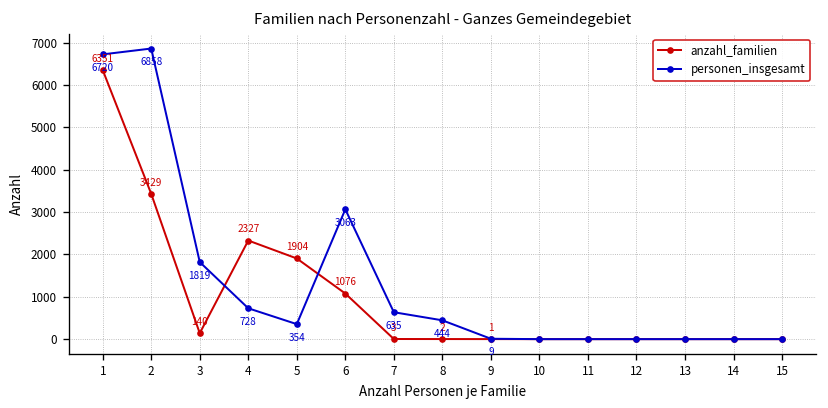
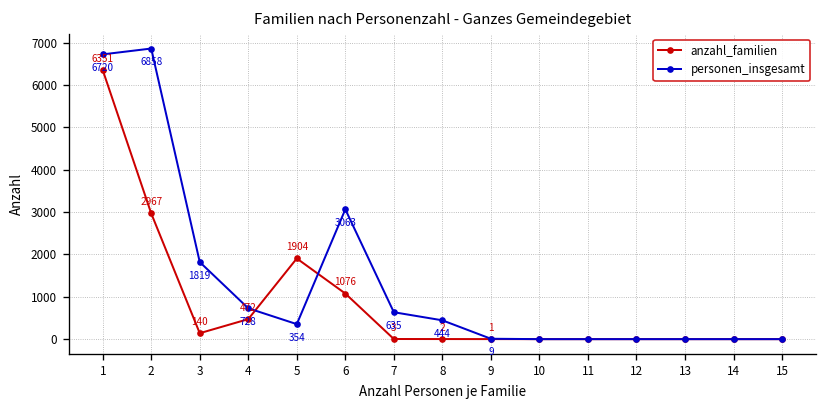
  {
    "anzahl_familien": {
-     "2": 3429,
+     "2": 2967,
      "3": 140,
-     "4": 2327,
+     "4": 472,
      "5": 1904,
      "6": 1076
    },
    "personen_insgesamt": {
      "2": 6858,
      "3": 1819,
      "5": 354,
      "6": 3063
    }
  }
